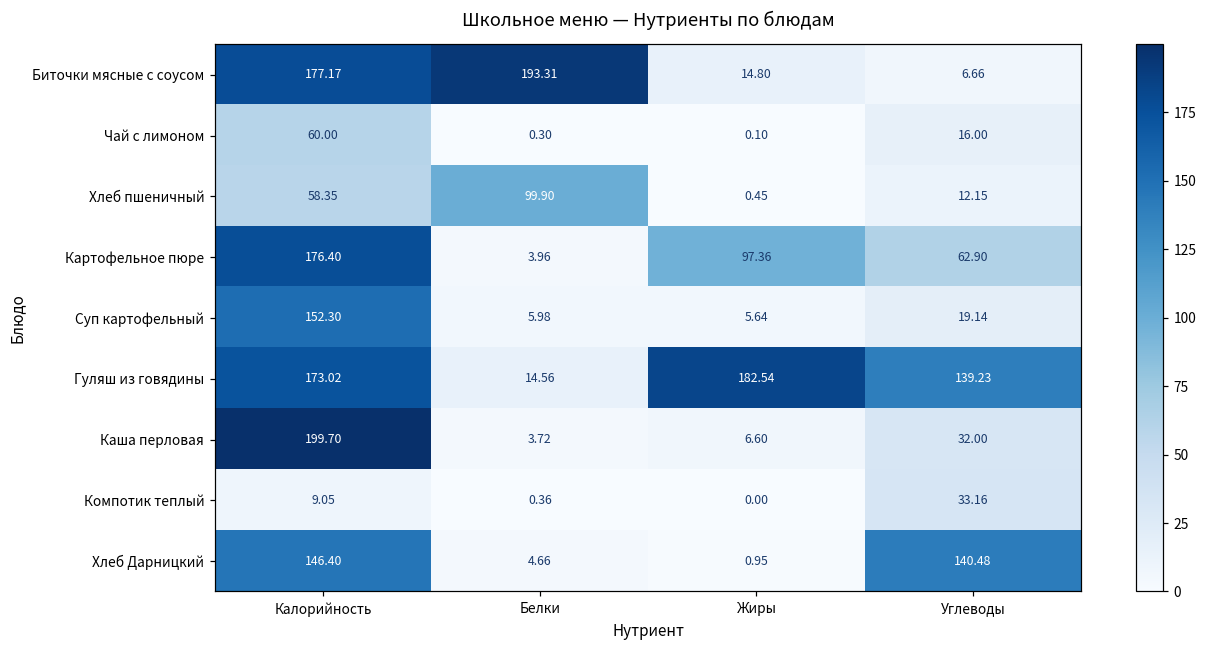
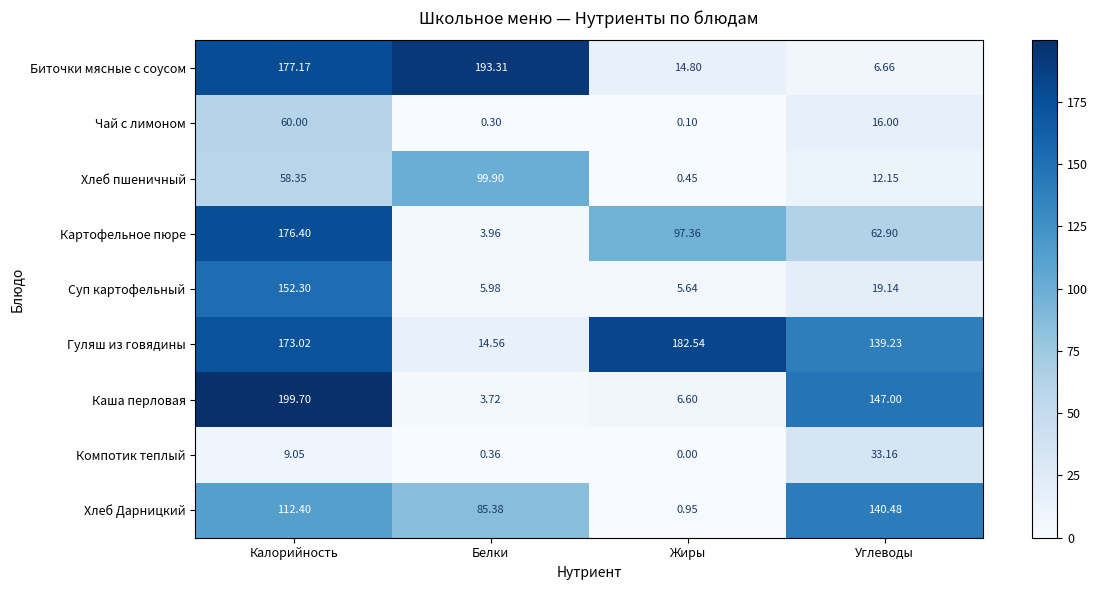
  {
    "Биточки мясные с соусом": {
      "Калорийность": 177.17,
      "Белки": 193.31,
      "Жиры": 14.80,
      "Углеводы": 6.66
    },
    "Чай с лимоном": {
      "Калорийность": 60.00,
      "Белки": 0.30,
      "Жиры": 0.10,
      "Углеводы": 16.00
    },
    "Хлеб пшеничный": {
      "Калорийность": 58.35,
      "Белки": 99.90,
      "Жиры": 0.45,
      "Углеводы": 12.15
    },
    "Картофельное пюре": {
      "Калорийность": 176.40,
      "Белки": 3.96,
      "Жиры": 97.36,
      "Углеводы": 62.90
    },
    "Суп картофельный": {
      "Калорийность": 152.30,
      "Белки": 5.98,
      "Жиры": 5.64,
      "Углеводы": 19.14
    },
    "Гуляш из говядины": {
      "Калорийность": 173.02,
      "Белки": 14.56,
      "Жиры": 182.54,
      "Углеводы": 139.23
    },
    "Каша перловая": {
      "Калорийность": 199.70,
      "Белки": 3.72,
      "Жиры": 6.60,
-     "Углеводы": 32.00
+     "Углеводы": 147.00
    },
    "Компотик теплый": {
      "Калорийность": 9.05,
      "Белки": 0.36,
      "Жиры": 0.00,
      "Углеводы": 33.16
    },
    "Хлеб Дарницкий": {
-     "Калорийность": 146.40,
-     "Белки": 4.66,
+     "Калорийность": 112.40,
+     "Белки": 85.38,
      "Жиры": 0.95,
      "Углеводы": 140.48
    }
  }
